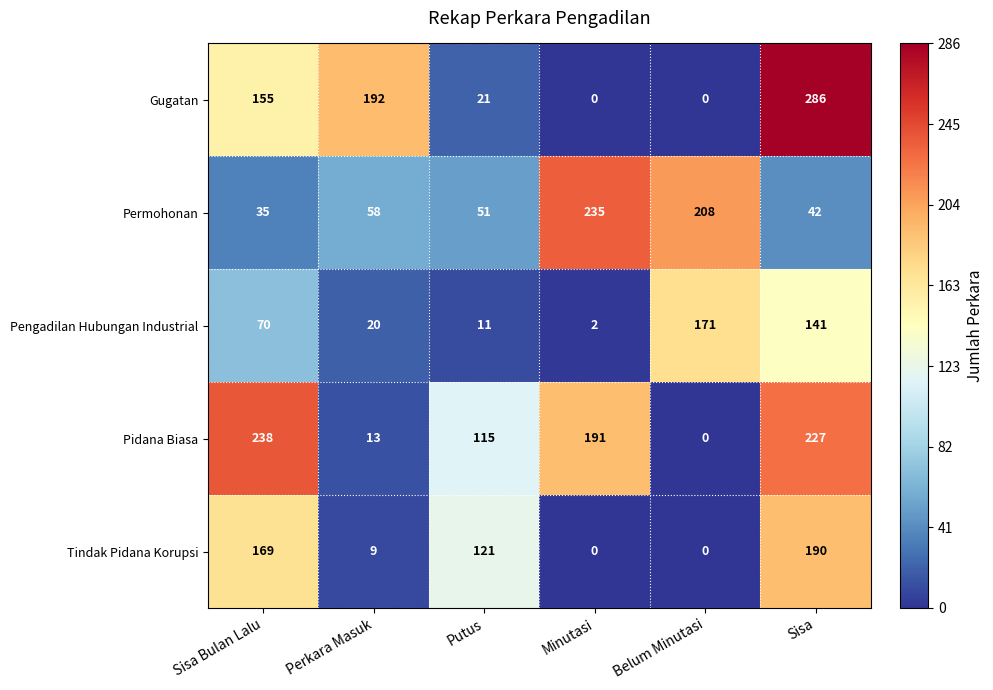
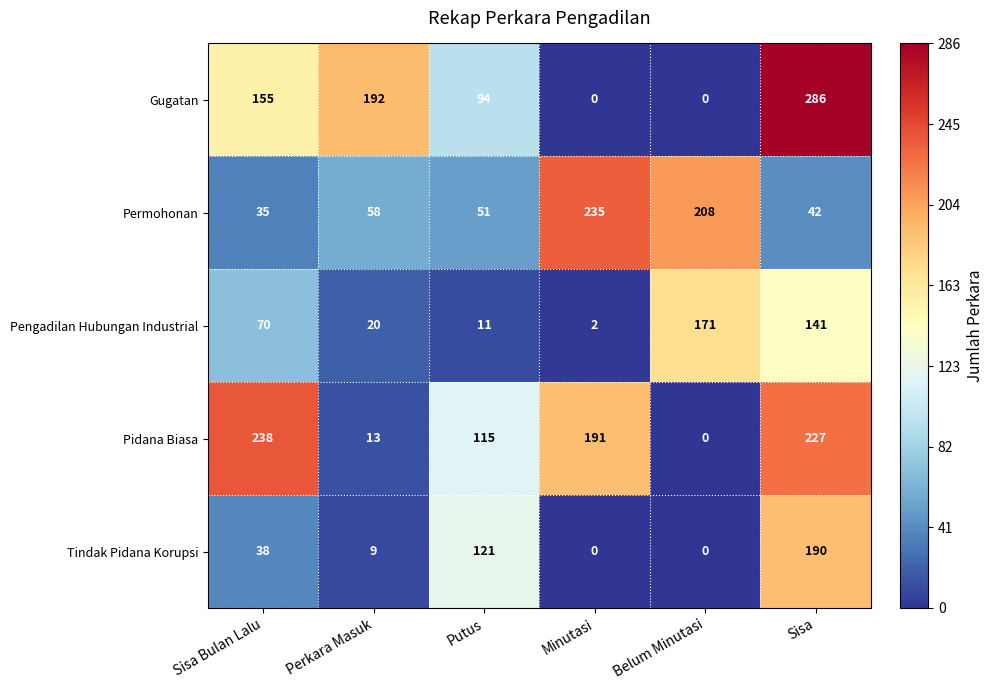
  {
    "Gugatan": {
      "Sisa Bulan Lalu": 155,
      "Perkara Masuk": 192,
-     "Putus": 21,
+     "Putus": 94,
      "Minutasi": 0,
      "Belum Minutasi": 0,
      "Sisa": 286
    },
    "Permohonan": {
      "Sisa Bulan Lalu": 35,
      "Perkara Masuk": 58,
      "Putus": 51,
      "Minutasi": 235,
      "Belum Minutasi": 208,
      "Sisa": 42
    },
    "Pengadilan Hubungan Industrial": {
      "Sisa Bulan Lalu": 70,
      "Perkara Masuk": 20,
      "Putus": 11,
      "Minutasi": 2,
      "Belum Minutasi": 171,
      "Sisa": 141
    },
    "Pidana Biasa": {
      "Sisa Bulan Lalu": 238,
      "Perkara Masuk": 13,
      "Putus": 115,
      "Minutasi": 191,
      "Belum Minutasi": 0,
      "Sisa": 227
    },
    "Tindak Pidana Korupsi": {
-     "Sisa Bulan Lalu": 169,
+     "Sisa Bulan Lalu": 38,
      "Perkara Masuk": 9,
      "Putus": 121,
      "Minutasi": 0,
      "Belum Minutasi": 0,
      "Sisa": 190
    }
  }
